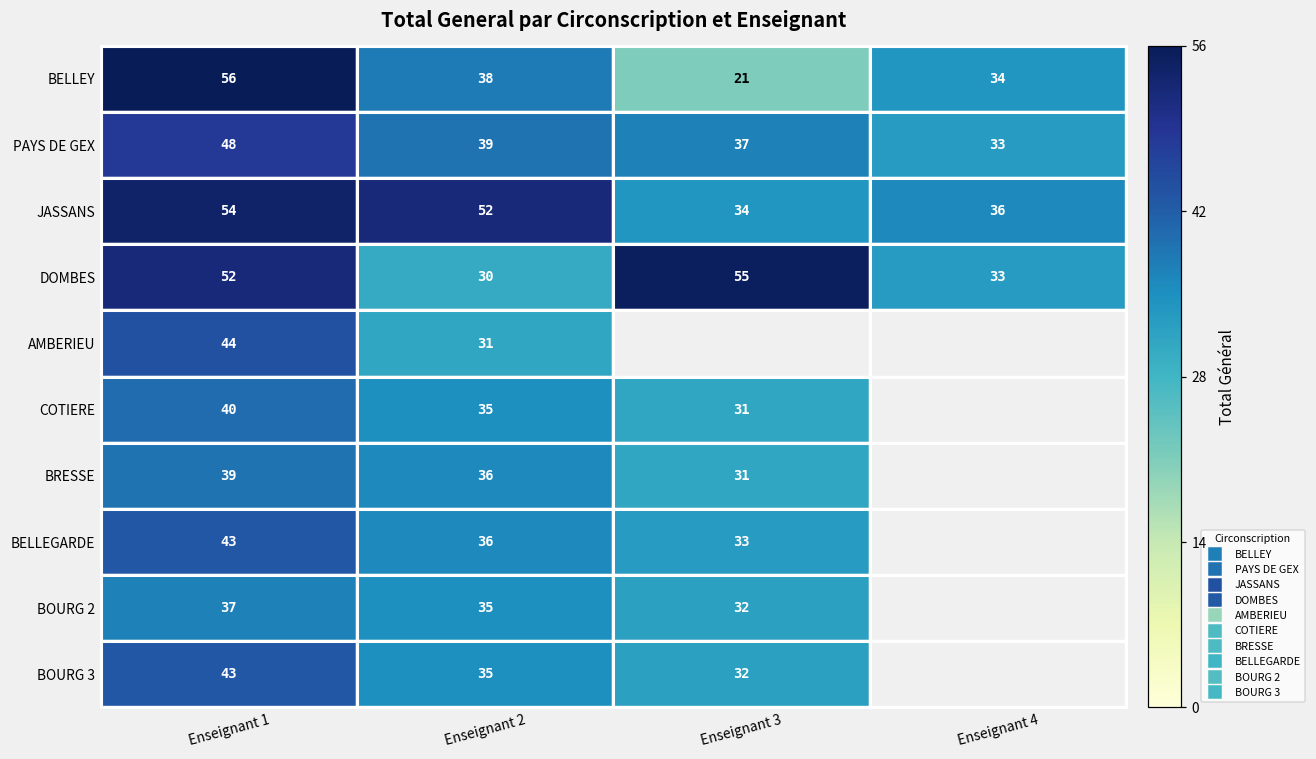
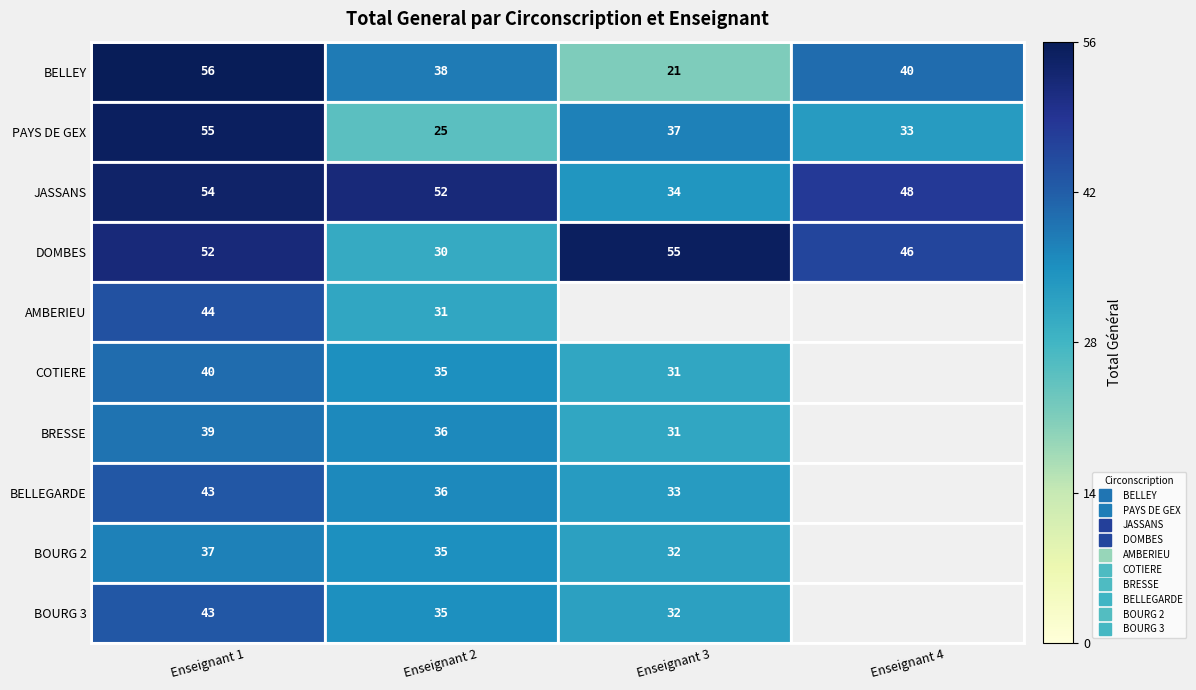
  {
    "BELLEY": {
      "Enseignant 1": 56,
      "Enseignant 2": 38,
      "Enseignant 3": 21,
-     "Enseignant 4": 34
+     "Enseignant 4": 40
    },
    "PAYS DE GEX": {
-     "Enseignant 1": 48,
-     "Enseignant 2": 39,
+     "Enseignant 1": 55,
+     "Enseignant 2": 25,
      "Enseignant 3": 37,
      "Enseignant 4": 33
    },
    "JASSANS": {
      "Enseignant 1": 54,
      "Enseignant 2": 52,
      "Enseignant 3": 34,
-     "Enseignant 4": 36
+     "Enseignant 4": 48
    },
    "DOMBES": {
      "Enseignant 1": 52,
      "Enseignant 2": 30,
      "Enseignant 3": 55,
-     "Enseignant 4": 33
+     "Enseignant 4": 46
    },
    "AMBERIEU": {
      "Enseignant 1": 44,
      "Enseignant 2": 31
    },
    "COTIERE": {
      "Enseignant 1": 40,
      "Enseignant 2": 35,
      "Enseignant 3": 31
    },
    "BRESSE": {
      "Enseignant 1": 39,
      "Enseignant 2": 36,
      "Enseignant 3": 31
    },
    "BELLEGARDE": {
      "Enseignant 1": 43,
      "Enseignant 2": 36,
      "Enseignant 3": 33
    },
    "BOURG 2": {
      "Enseignant 1": 37,
      "Enseignant 2": 35,
      "Enseignant 3": 32
    },
    "BOURG 3": {
      "Enseignant 1": 43,
      "Enseignant 2": 35,
      "Enseignant 3": 32
    }
  }
